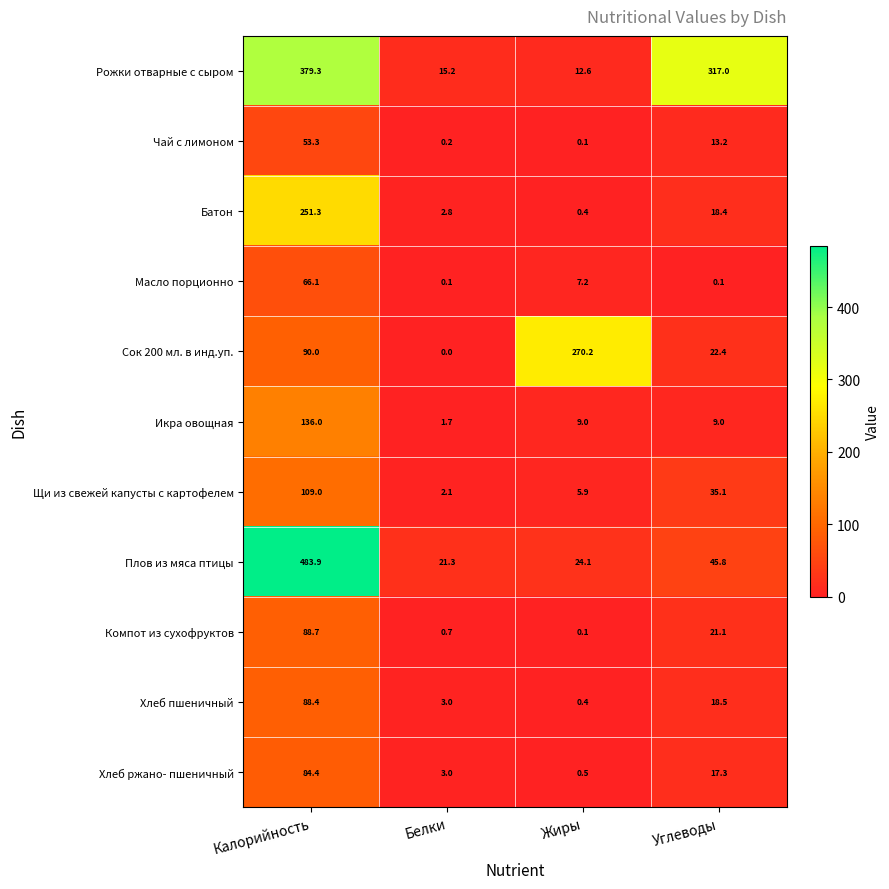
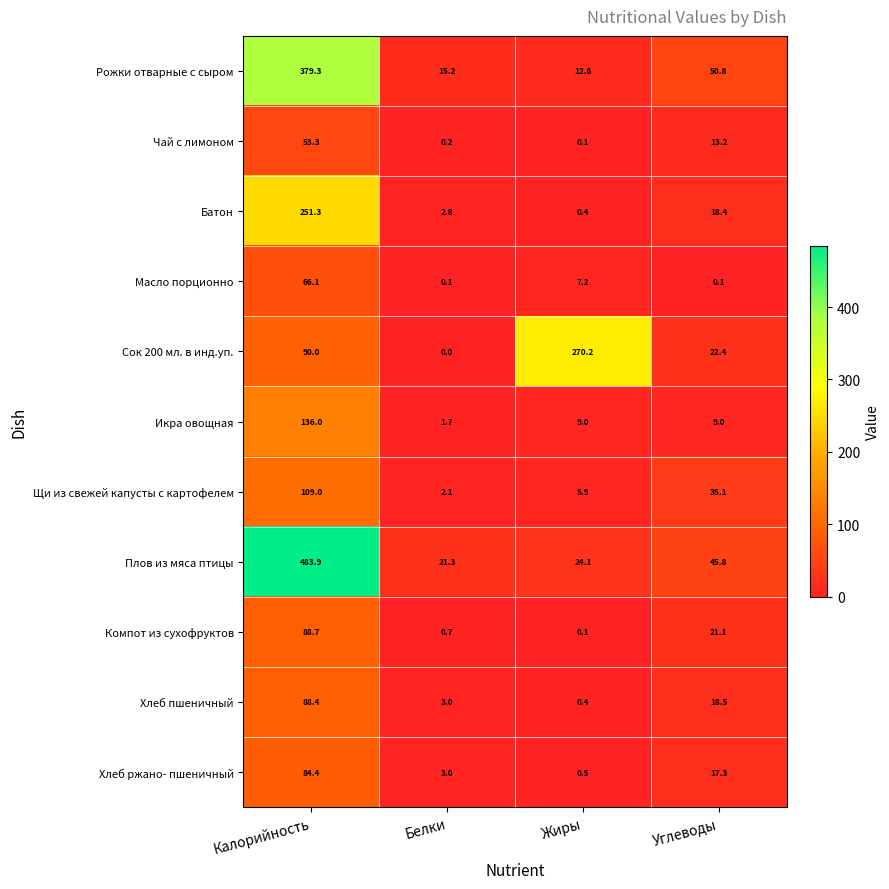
  {
    "Рожки отварные с сыром": {
      "Калорийность": 379.3,
      "Белки": 15.2,
      "Жиры": 12.6,
-     "Углеводы": 317.0
+     "Углеводы": 50.8
    },
    "Чай с лимоном": {
      "Калорийность": 53.3,
      "Белки": 0.2,
      "Жиры": 0.1,
      "Углеводы": 13.2
    },
    "Батон": {
      "Калорийность": 251.3,
      "Белки": 2.8,
      "Жиры": 0.4,
      "Углеводы": 18.4
    },
    "Масло порционно": {
      "Калорийность": 66.1,
      "Белки": 0.1,
      "Жиры": 7.2,
      "Углеводы": 0.1
    },
    "Сок 200 мл. в инд.уп.": {
      "Калорийность": 90.0,
      "Белки": 0.0,
      "Жиры": 270.2,
      "Углеводы": 22.4
    },
    "Икра овощная": {
      "Калорийность": 136.0,
      "Белки": 1.7,
      "Жиры": 9.0,
      "Углеводы": 9.0
    },
    "Щи из свежей капусты с картофелем": {
      "Калорийность": 109.0,
      "Белки": 2.1,
      "Жиры": 5.9,
      "Углеводы": 35.1
    },
    "Плов из мяса птицы": {
      "Калорийность": 483.9,
      "Белки": 21.3,
      "Жиры": 24.1,
      "Углеводы": 45.8
    },
    "Компот из сухофруктов": {
      "Калорийность": 88.7,
      "Белки": 0.7,
      "Жиры": 0.1,
      "Углеводы": 21.1
    },
    "Хлеб пшеничный": {
      "Калорийность": 88.4,
      "Белки": 3.0,
      "Жиры": 0.4,
      "Углеводы": 18.5
    },
    "Хлеб ржано- пшеничный": {
      "Калорийность": 84.4,
      "Белки": 3.0,
      "Жиры": 0.5,
      "Углеводы": 17.3
    }
  }
